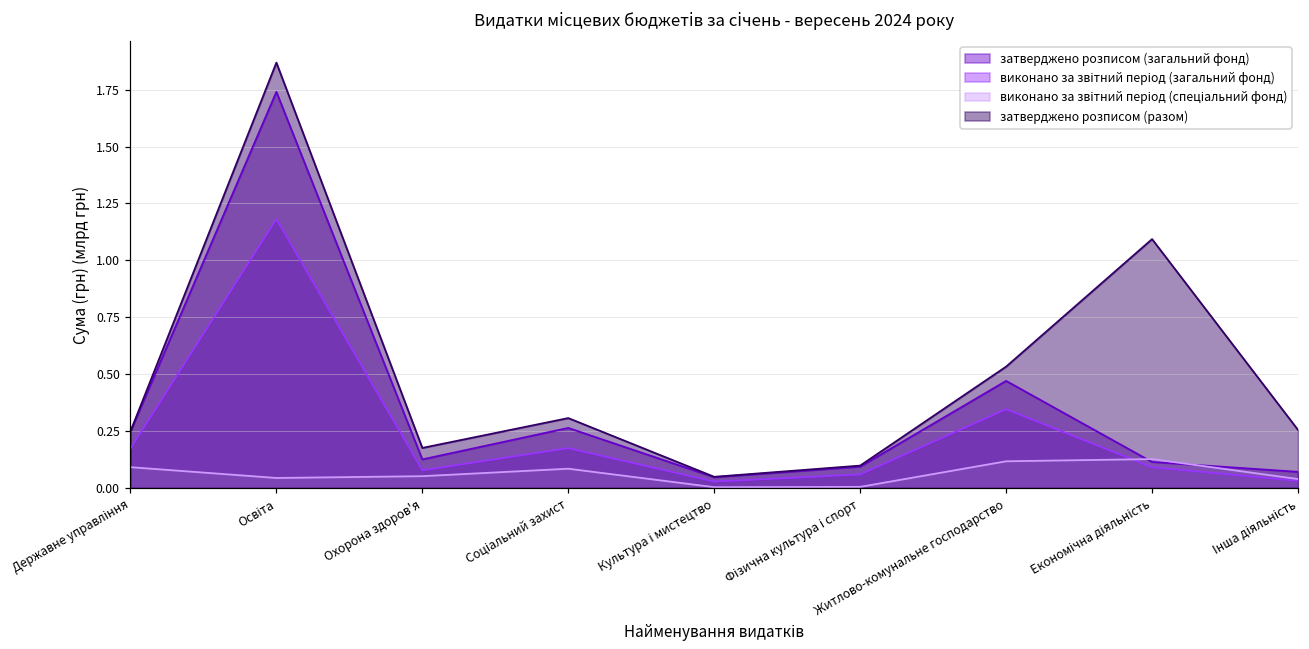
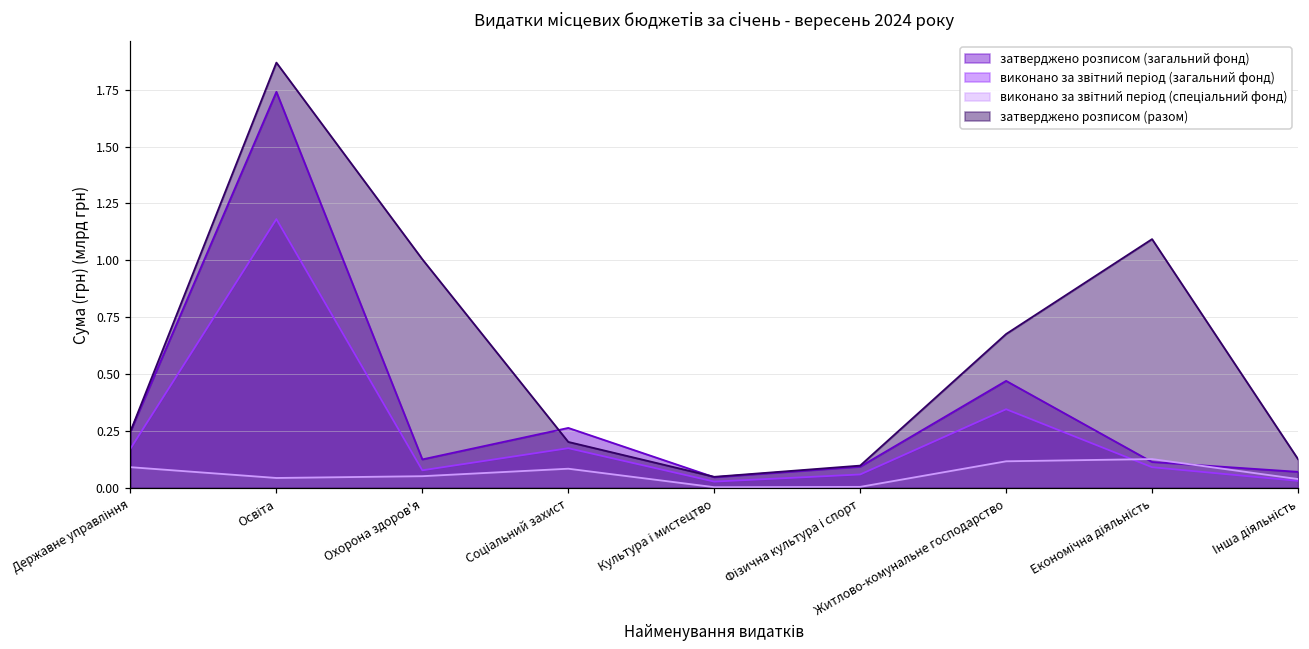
  {
    "виконано за звітний період (спеціальний фонд)": {
      "Державне управління": 0.09,
      "Освіта": 0.04,
      "Охорона здоров'я": 0.05,
      "Соціальний захист": 0.08,
      "Культура і мистецтво": 0.00,
      "Фізична культура і спорт": 0.00,
      "Житлово-комунальне господарство": 0.12,
      "Економічна діяльність": 0.13
    },
    "затверджено розписом (разом)": {
      "Освіта": 1.87,
-     "Охорона здоров'я": 0.17,
-     "Соціальний захист": 0.31,
-     "Житлово-комунальне господарство": 0.53,
+     "Охорона здоров'я": 1.00,
+     "Соціальний захист": 0.20,
+     "Житлово-комунальне господарство": 0.68,
      "Економічна діяльність": 1.09,
-     "Інша діяльність": 0.25
+     "Інша діяльність": 0.13
    }
  }
